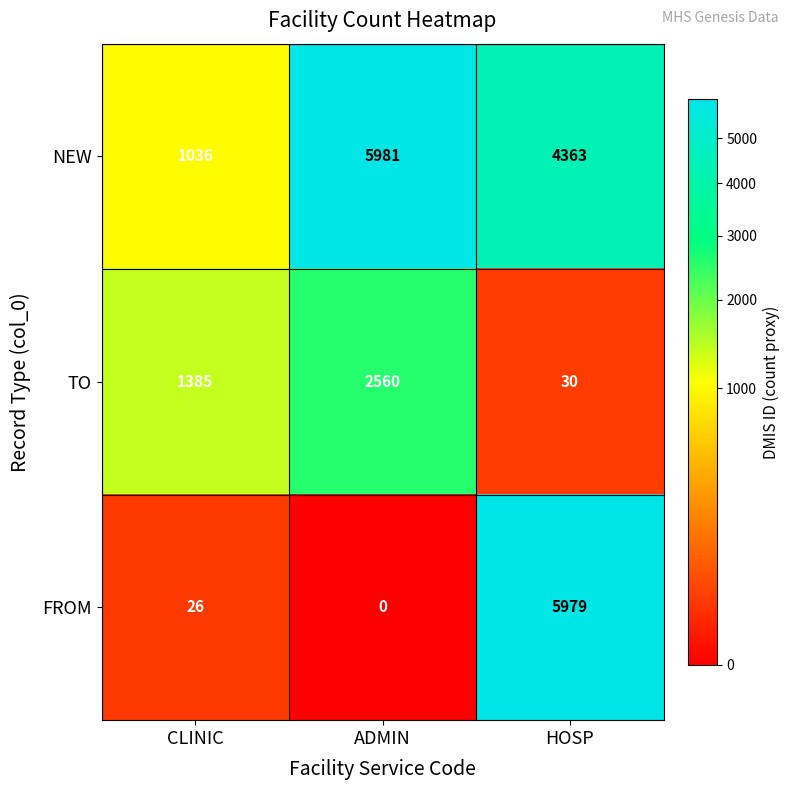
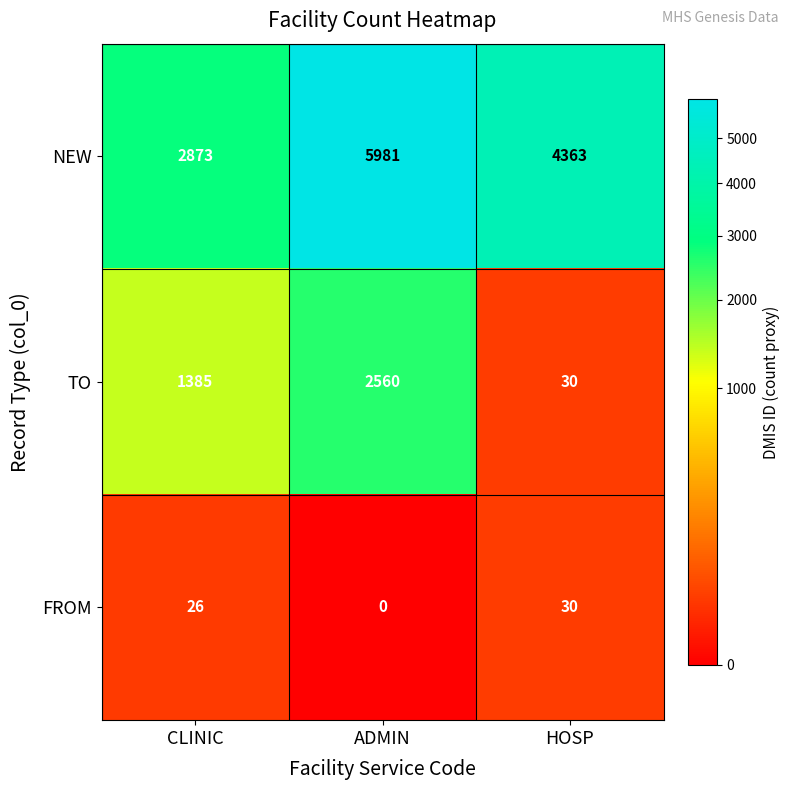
  {
    "NEW": {
-     "CLINIC": 1036,
+     "CLINIC": 2873,
      "ADMIN": 5981,
      "HOSP": 4363
    },
    "TO": {
      "CLINIC": 1385,
      "ADMIN": 2560,
      "HOSP": 30
    },
    "FROM": {
      "CLINIC": 26,
      "ADMIN": 0,
-     "HOSP": 5979
+     "HOSP": 30
    }
  }
